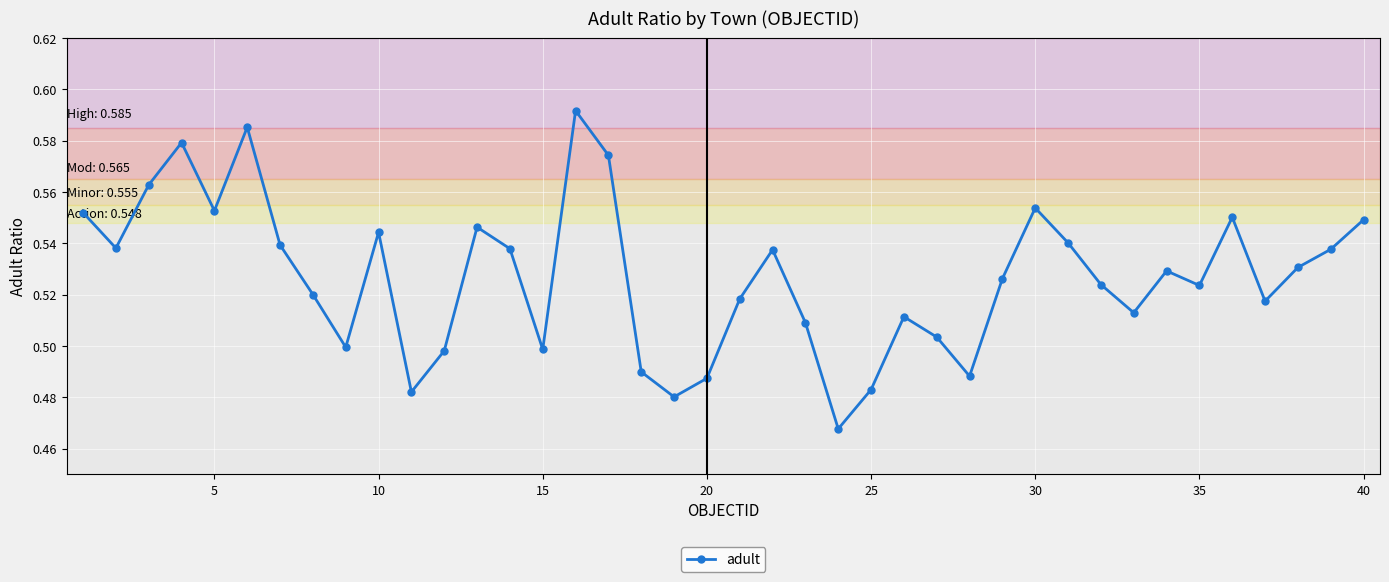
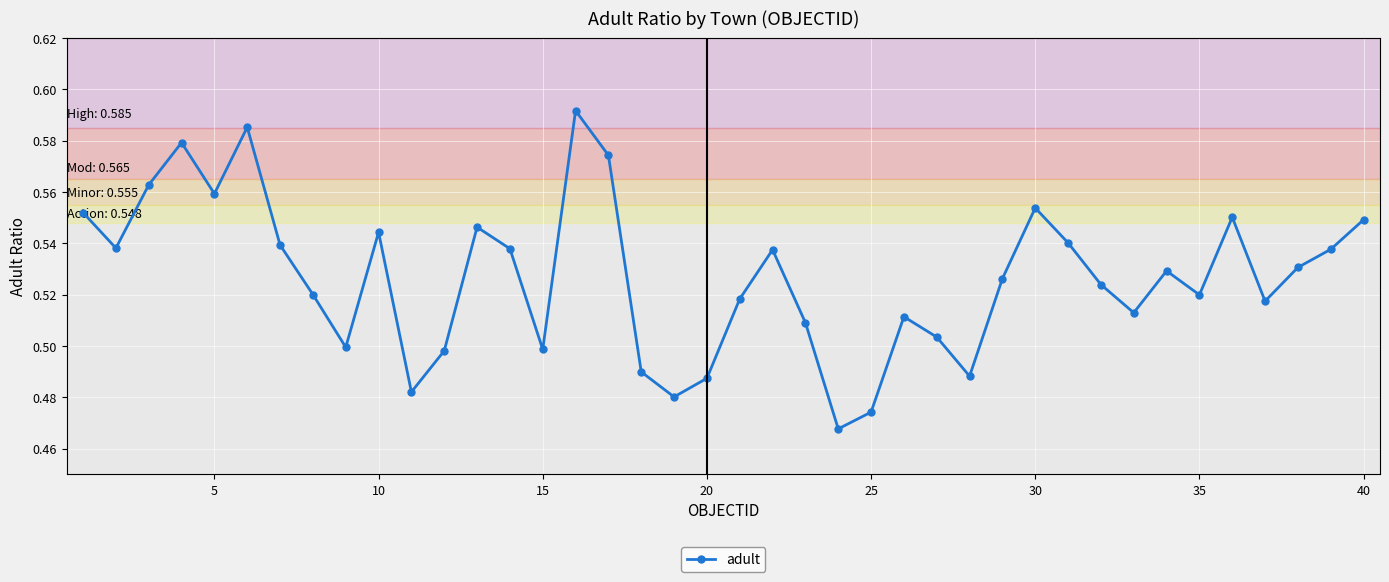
  {
-   "5": 0.553,
+   "5": 0.559,
    "10": 0.544,
    "15": 0.499,
    "20": 0.487,
-   "25": 0.483,
+   "25": 0.474,
    "30": 0.554,
-   "35": 0.524,
+   "35": 0.520,
    "40": 0.549
  }
